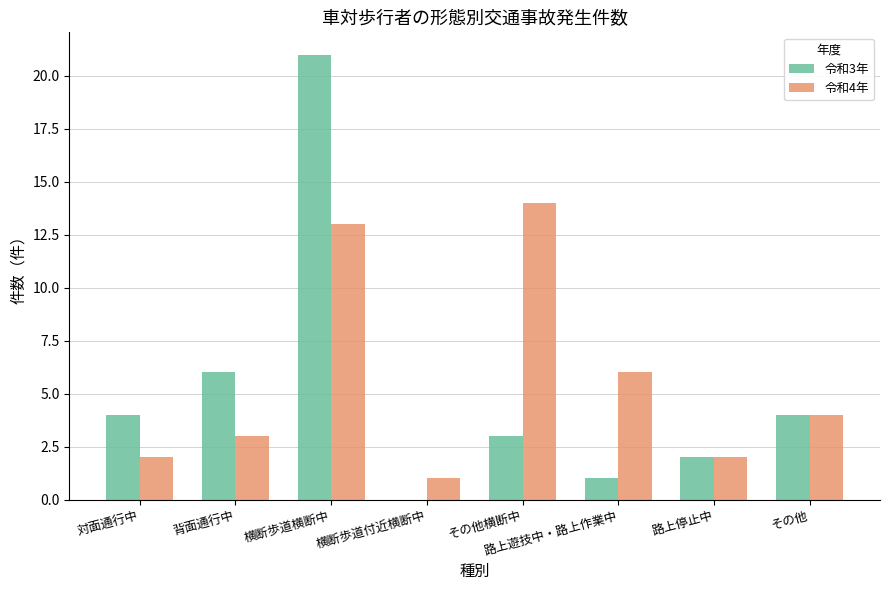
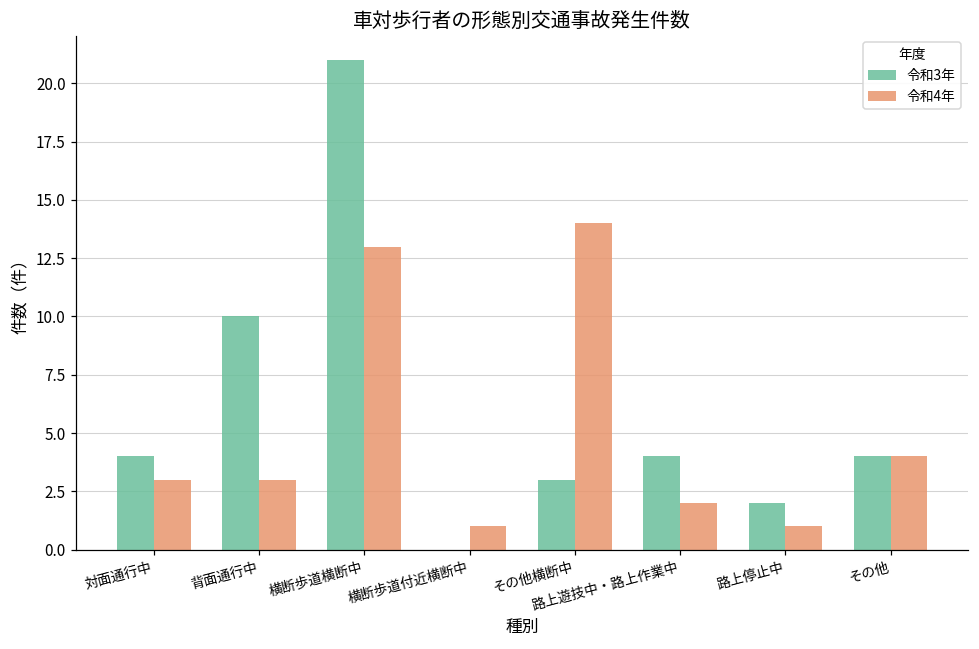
  {
    "令和3年": {
      "対面通行中": 4,
-     "背面通行中": 6,
+     "背面通行中": 10,
      "横断歩道横断中": 21,
      "横断歩道付近横断中": 0,
      "その他横断中": 3,
-     "路上遊技中・路上作業中": 1,
+     "路上遊技中・路上作業中": 4,
      "路上停止中": 2,
      "その他": 4
    },
    "令和4年": {
-     "対面通行中": 2,
+     "対面通行中": 3,
      "背面通行中": 3,
      "横断歩道横断中": 13,
      "横断歩道付近横断中": 1,
      "その他横断中": 14,
-     "路上遊技中・路上作業中": 6,
-     "路上停止中": 2,
+     "路上遊技中・路上作業中": 2,
+     "路上停止中": 1,
      "その他": 4
    }
  }
